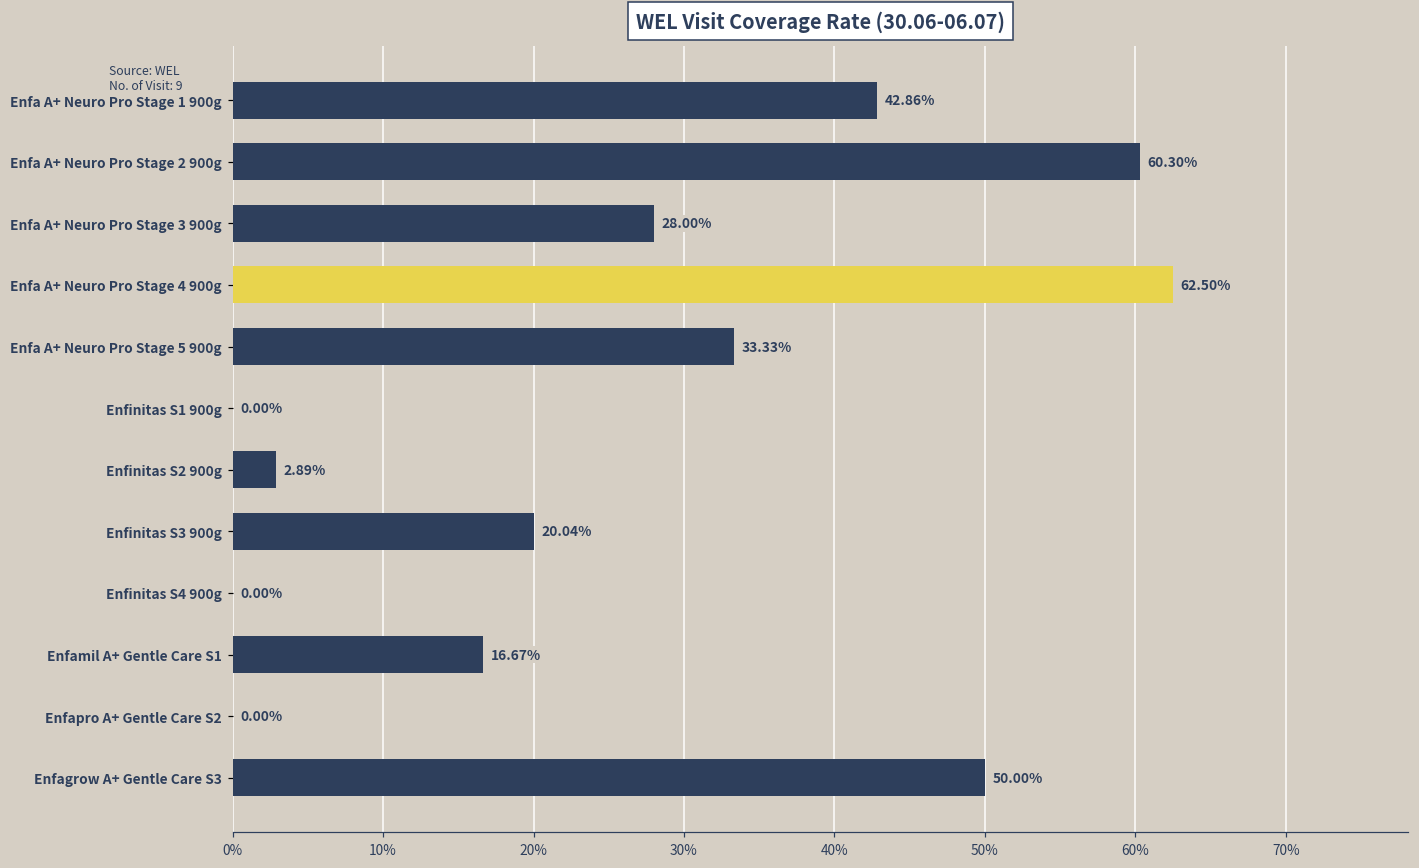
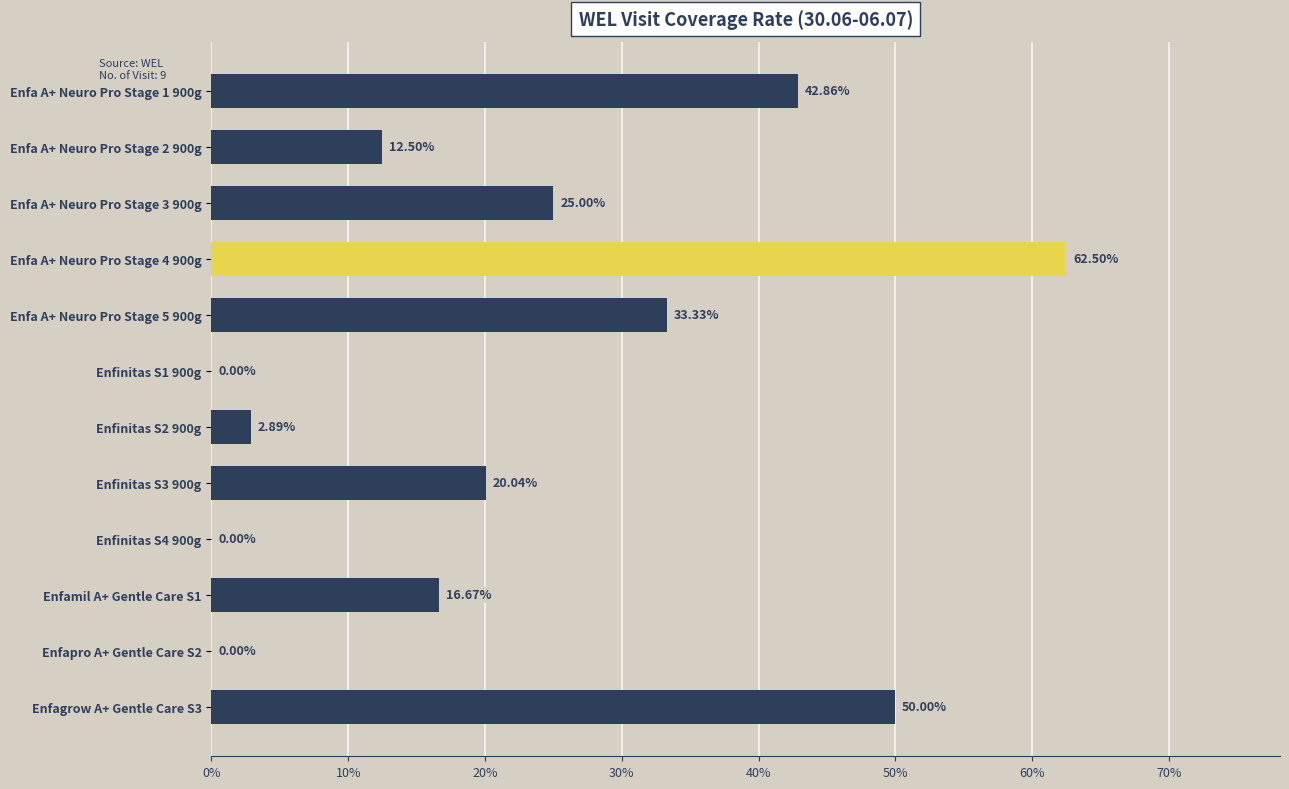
  {
-   "Enfa A+ Neuro Pro Stage 2 900g": "60.30%",
-   "Enfa A+ Neuro Pro Stage 3 900g": "28.00%"
+   "Enfa A+ Neuro Pro Stage 2 900g": "12.50%",
+   "Enfa A+ Neuro Pro Stage 3 900g": "25.00%"
  }
